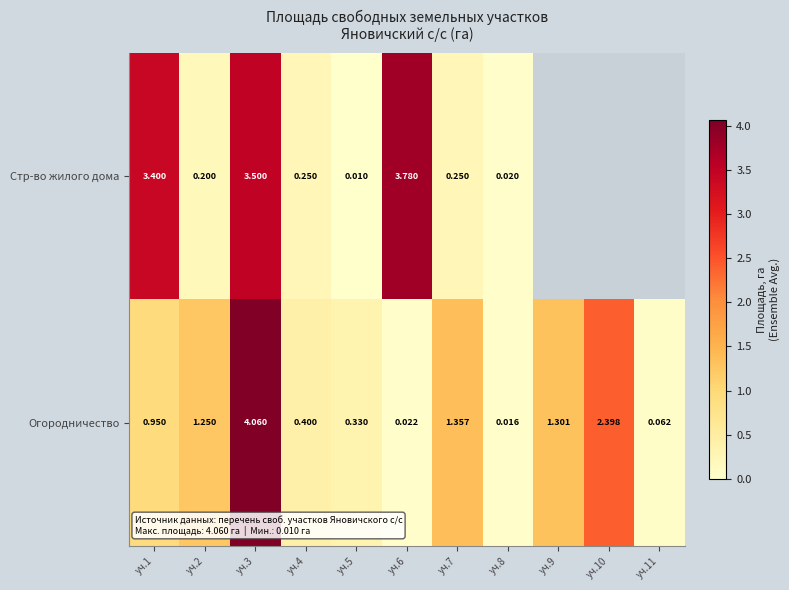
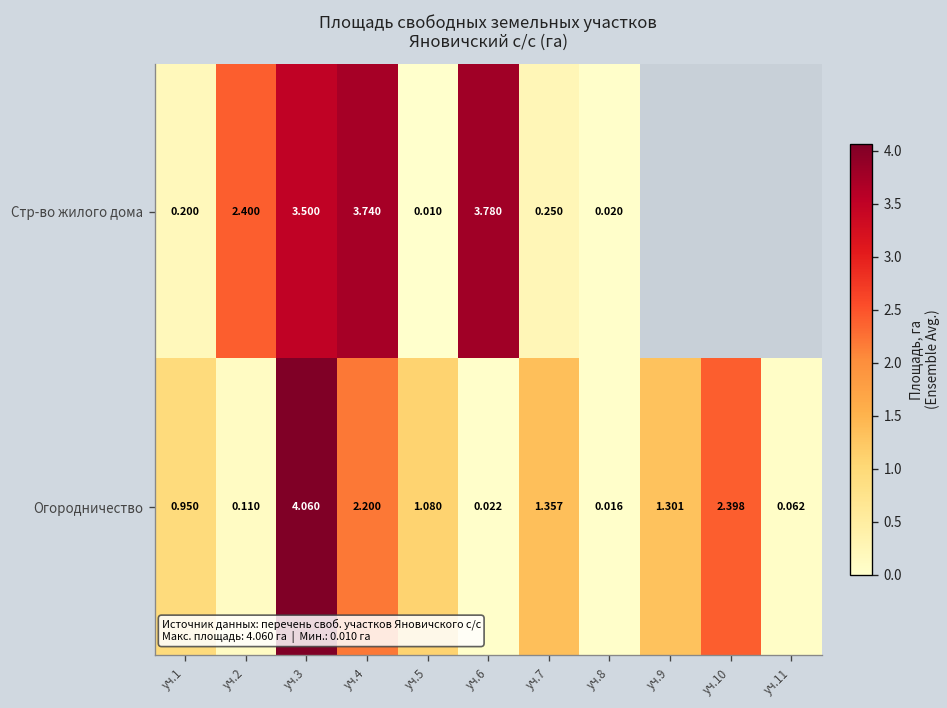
  {
    "Стр-во жилого дома": {
-     "уч.1": 3.400,
-     "уч.2": 0.200,
+     "уч.1": 0.200,
+     "уч.2": 2.400,
      "уч.3": 3.500,
-     "уч.4": 0.250,
+     "уч.4": 3.740,
      "уч.5": 0.010,
      "уч.6": 3.780,
      "уч.7": 0.250,
      "уч.8": 0.020
    },
    "Огородничество": {
      "уч.1": 0.950,
-     "уч.2": 1.250,
+     "уч.2": 0.110,
      "уч.3": 4.060,
-     "уч.4": 0.400,
-     "уч.5": 0.330,
+     "уч.4": 2.200,
+     "уч.5": 1.080,
      "уч.6": 0.022,
      "уч.7": 1.357,
      "уч.8": 0.016,
      "уч.9": 1.301,
      "уч.10": 2.398,
      "уч.11": 0.062
    }
  }
